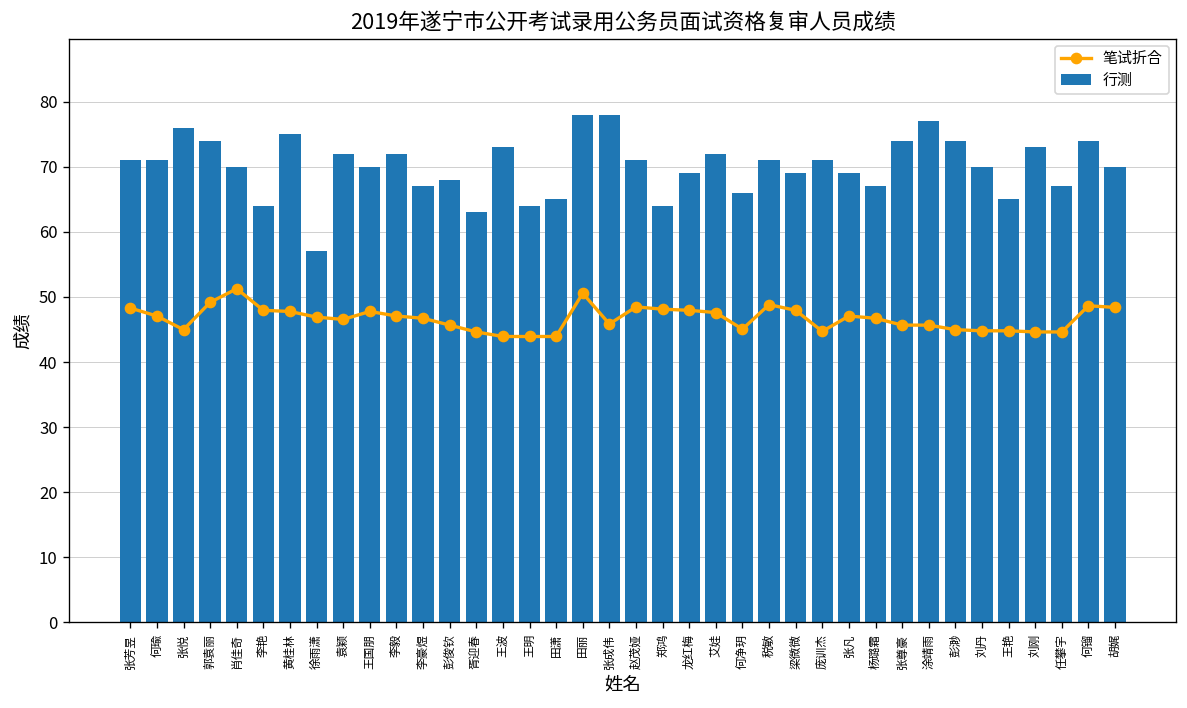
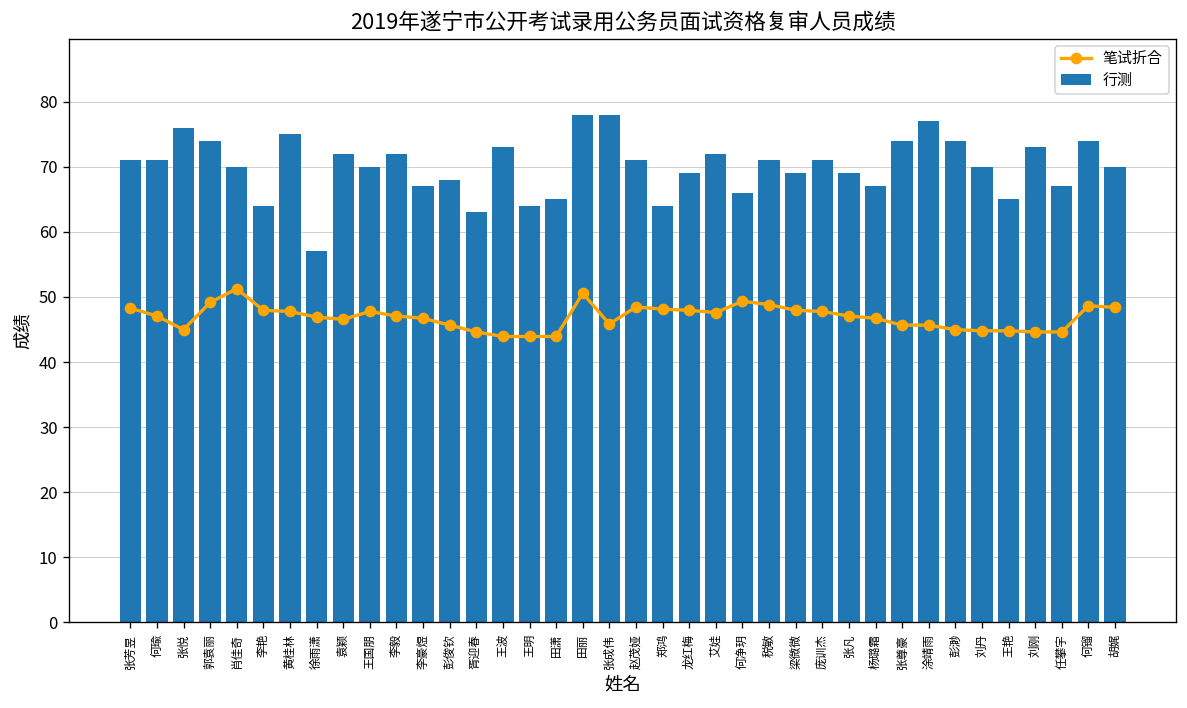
  {
    "笔试折合": {
      "张芳昱": 48,
      "何瑜": 47,
      "张悦": 45,
      "郭袁丽": 49,
      "肖佳奇": 51,
      "李艳": 48,
      "黄桂林": 48,
      "徐雨潇": 47,
      "袁颖": 47,
      "王国朋": 48,
      "李毅": 47,
      "李豪煜": 47,
      "彭俊钦": 46,
      "胥迎春": 45,
      "王波": 44,
      "王明": 44,
      "田潇": 44,
      "田丽": 51,
      "张成伟": 46,
      "赵茂娅": 48,
      "郑鸿": 48,
      "龙红梅": 48,
      "艾娃": 48,
-     "何净玥": 45,
+     "何净玥": 49,
      "税敏": 49,
      "梁微微": 48,
-     "庞训杰": 45,
+     "庞训杰": 48,
      "张凡": 47,
      "杨璐霜": 47,
      "张尊豪": 46,
      "涂靖雨": 46,
      "彭渺": 45,
      "刘丹": 45,
      "王艳": 45,
      "刘刚": 45,
      "任攀宇": 45,
      "何镏": 49,
      "胡娓": 48
    },
    "行测": {
      "张芳昱": 71,
      "何瑜": 71,
      "张悦": 76,
      "郭袁丽": 74,
      "肖佳奇": 70,
      "李艳": 64,
      "黄桂林": 75,
      "徐雨潇": 57,
      "袁颖": 72,
      "王国朋": 70,
      "李毅": 72,
      "李豪煜": 67,
      "彭俊钦": 68,
      "胥迎春": 63,
      "王波": 73,
      "王明": 64,
      "田潇": 65,
      "田丽": 78,
      "张成伟": 78,
      "赵茂娅": 71,
      "郑鸿": 64,
      "龙红梅": 69,
      "艾娃": 72,
      "何净玥": 66,
      "税敏": 71,
      "梁微微": 69,
      "庞训杰": 71,
      "张凡": 69,
      "杨璐霜": 67,
      "张尊豪": 74,
      "涂靖雨": 77,
      "彭渺": 74,
      "刘丹": 70,
      "王艳": 65,
      "刘刚": 73,
      "任攀宇": 67,
      "何镏": 74,
      "胡娓": 70
    }
  }
